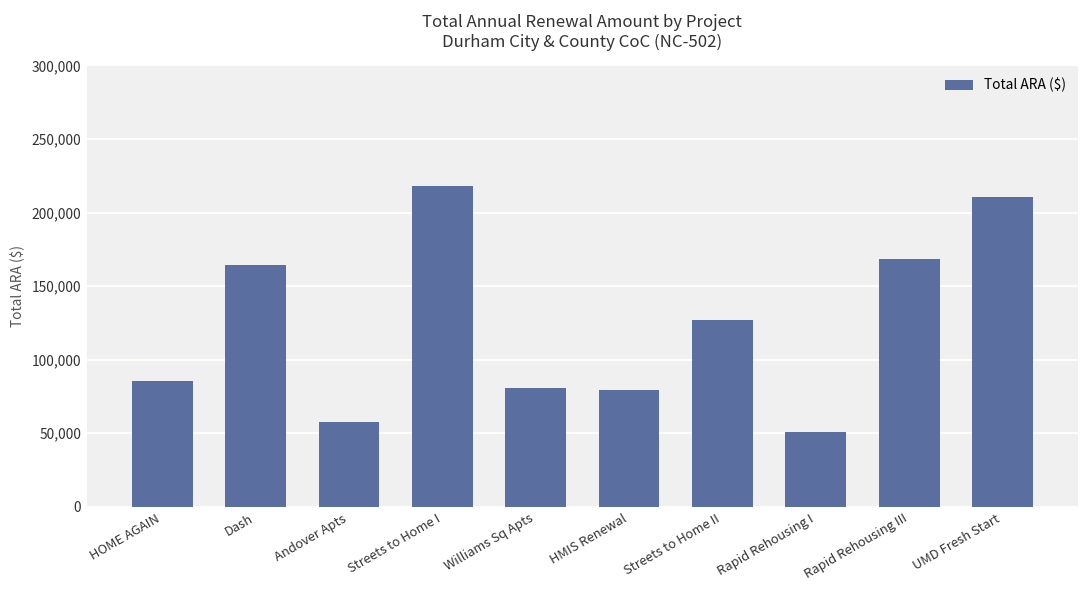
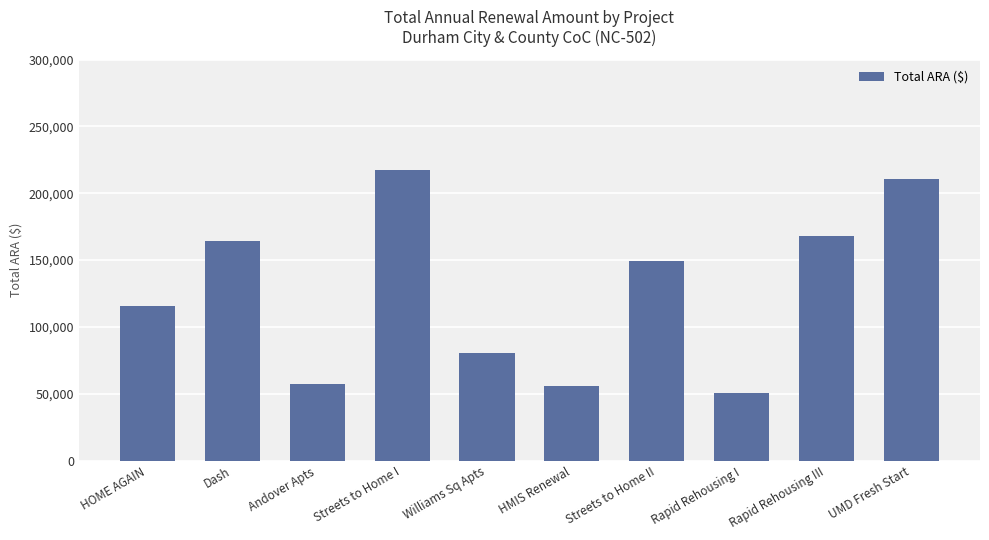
  {
-   "HOME AGAIN": "85,000",
+   "HOME AGAIN": "116,000",
    "Dash": "165,000",
    "Andover Apts": "58,000",
    "Streets to Home I": "218,000",
    "Williams Sq Apts": "80,000",
-   "HMIS Renewal": "79,000",
-   "Streets to Home II": "127,000",
+   "HMIS Renewal": "56,000",
+   "Streets to Home II": "150,000",
    "Rapid Rehousing I": "51,000",
    "Rapid Rehousing III": "168,000",
    "UMD Fresh Start": "211,000"
  }
